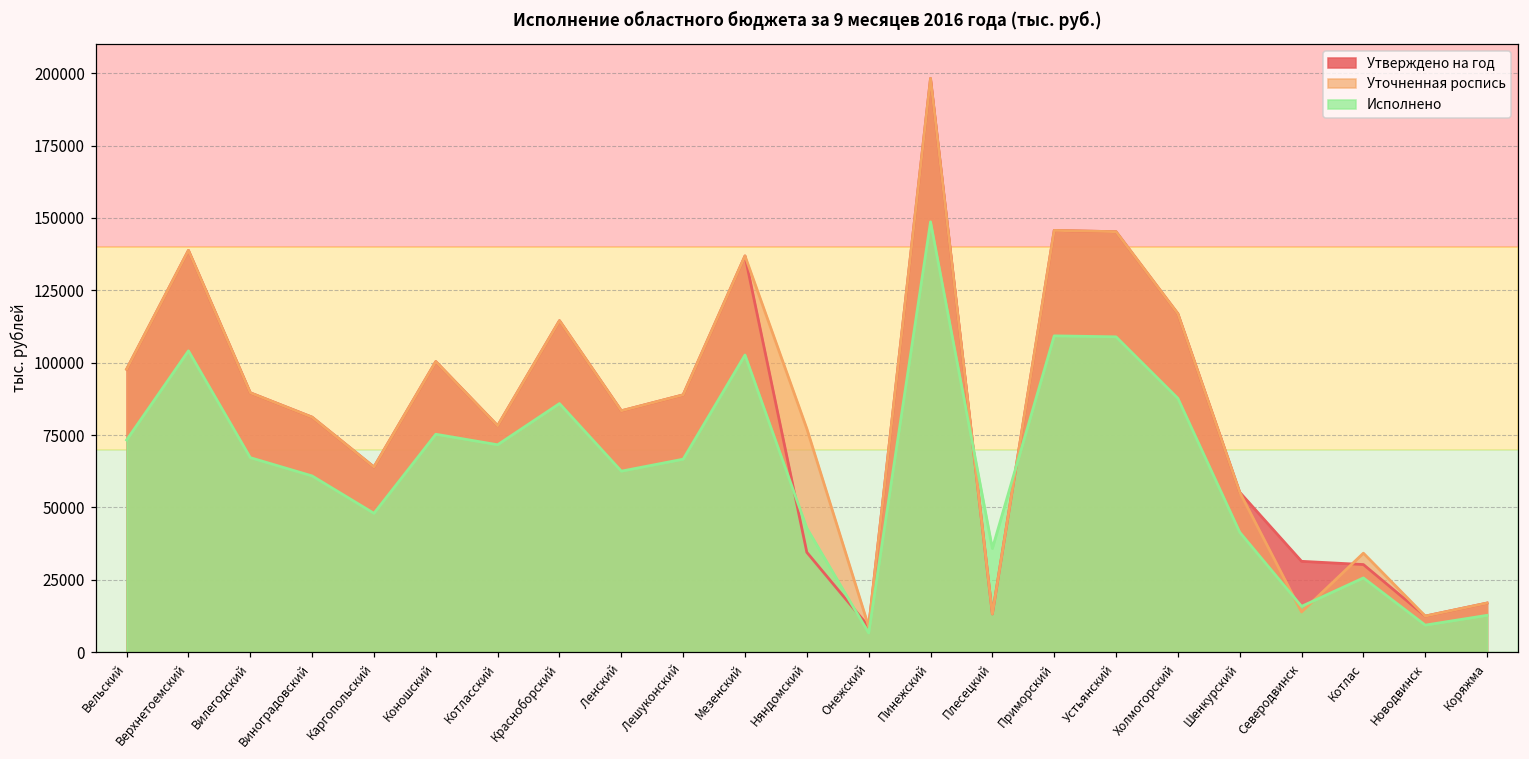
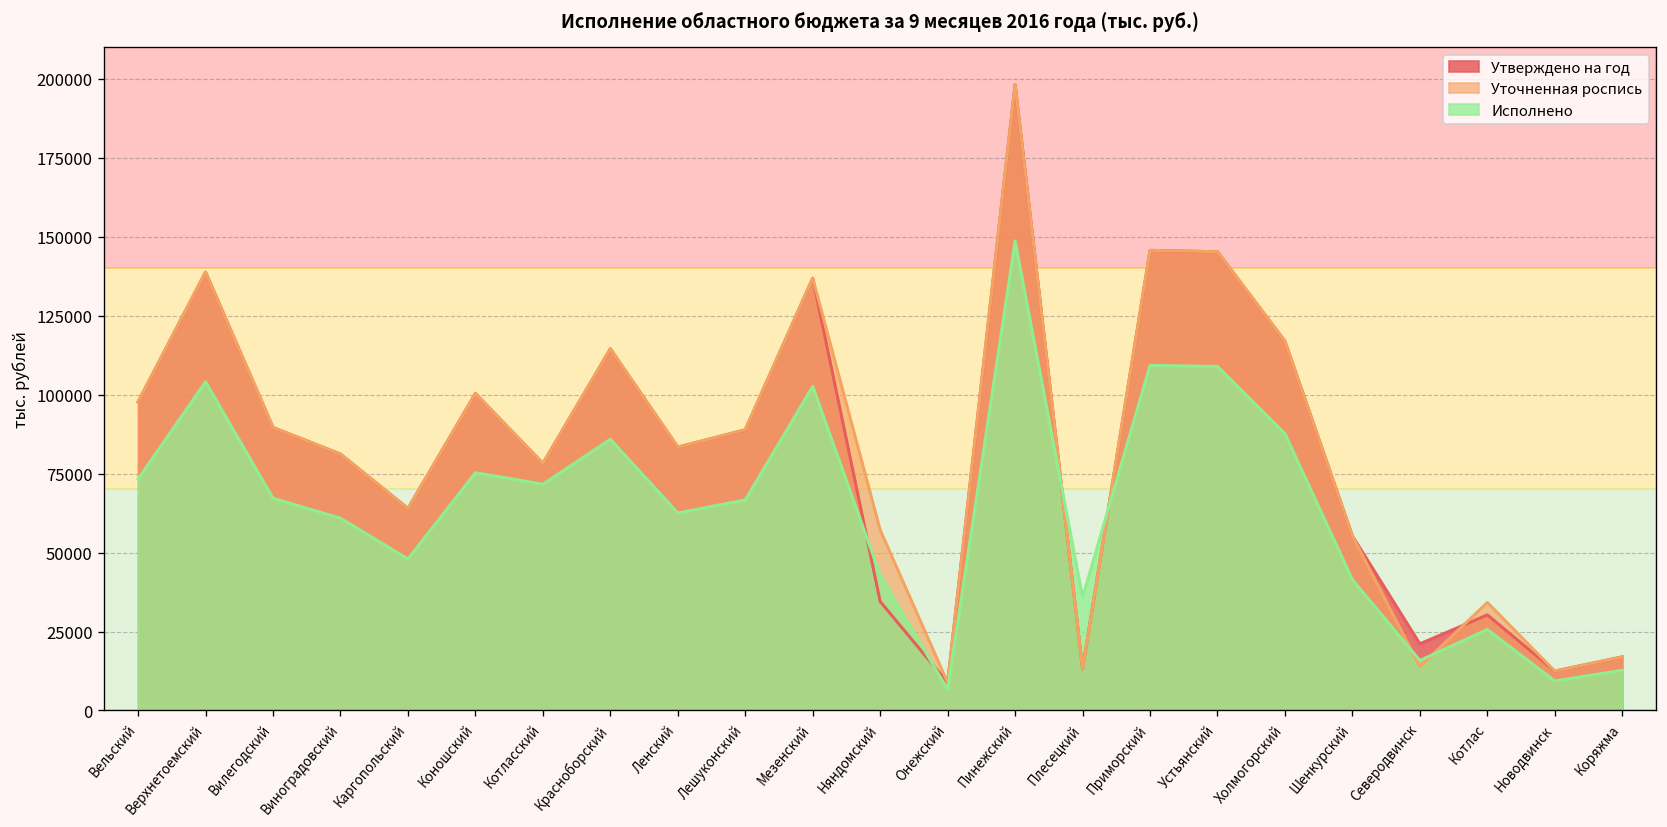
  {
    "Утверждено на год": {
      "Няндомский": 34000,
-     "Северодвинск": 31000,
+     "Северодвинск": 21000,
      "Котлас": 30000
    },
    "Уточненная роспись": {
-     "Няндомский": 77000,
+     "Няндомский": 57000,
      "Северодвинск": 14000,
      "Котлас": 34000
    },
    "Исполнено": {
      "Вельский": 73000,
      "Верхнетоемский": 104000,
      "Вилегодский": 67000,
      "Виноградовский": 61000,
      "Каргопольский": 48000,
      "Коношский": 75000,
      "Котласский": 72000,
      "Красноборский": 86000,
      "Ленский": 63000,
      "Лешуконский": 67000,
      "Мезенский": 103000,
      "Няндомский": 43000,
      "Онежский": 7000,
      "Пинежский": 149000,
      "Плесецкий": 36000,
      "Приморский": 109000,
      "Устьянский": 109000,
      "Холмогорский": 88000,
      "Шенкурский": 41000,
      "Северодвинск": 16000,
      "Котлас": 26000,
      "Новодвинск": 9000,
      "Коряжма": 13000
    }
  }
